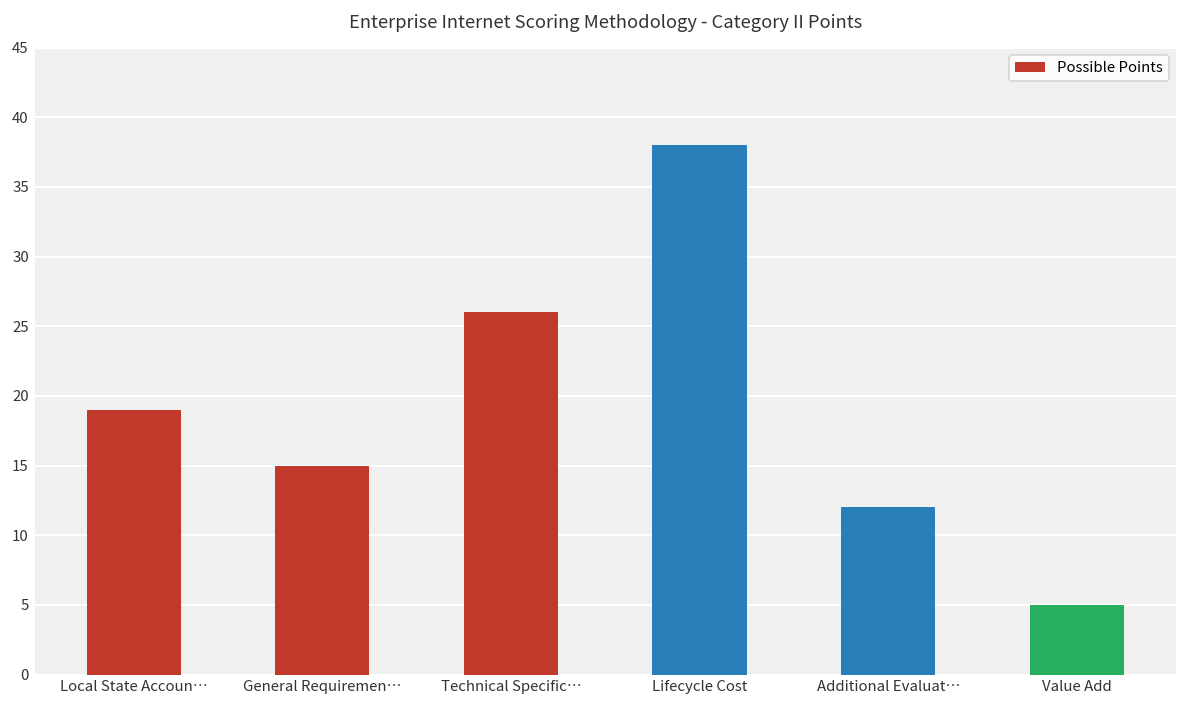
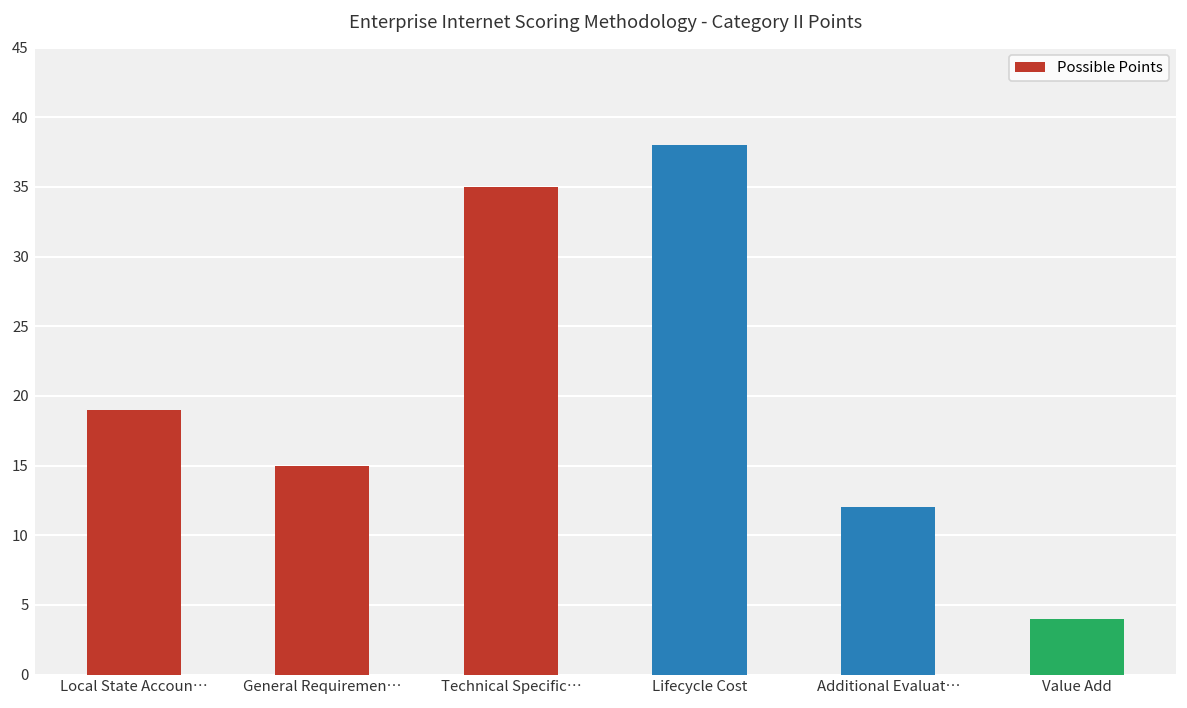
  {
    "Local State Accoun…": 19,
    "General Requiremen…": 15,
-   "Technical Specific…": 26,
+   "Technical Specific…": 35,
    "Lifecycle Cost": 38,
    "Additional Evaluat…": 12,
-   "Value Add": 5
+   "Value Add": 4
  }
